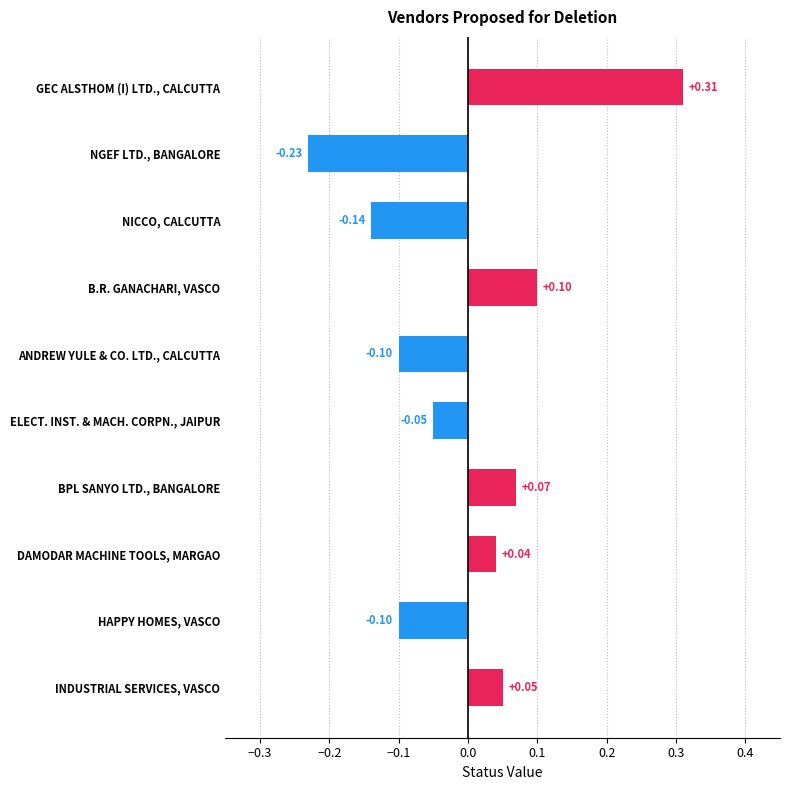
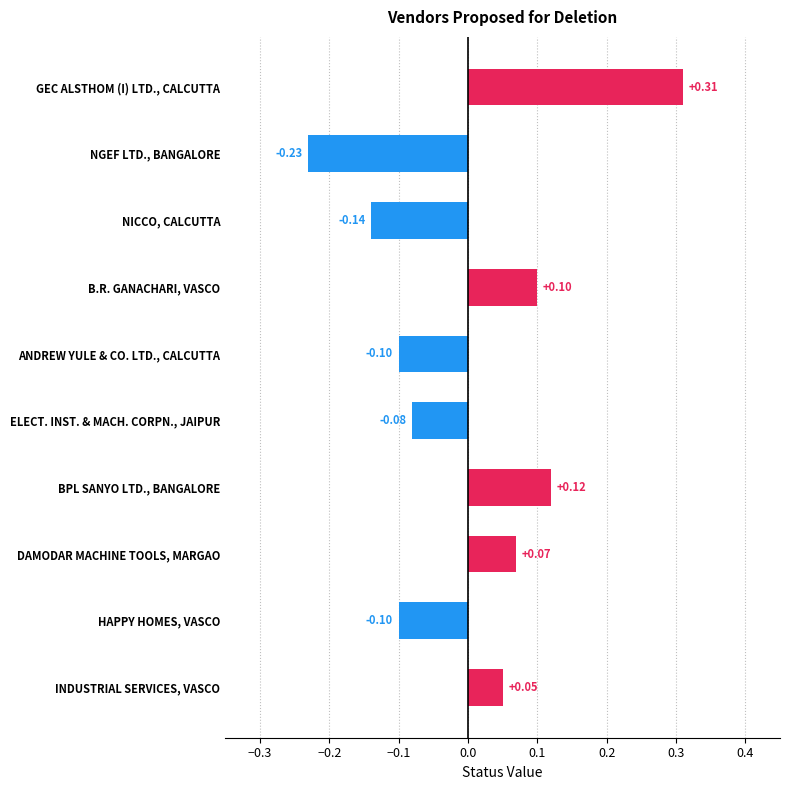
  {
    "GEC ALSTHOM (I) LTD., CALCUTTA": "+0.31",
    "NGEF LTD., BANGALORE": "-0.23",
    "NICCO, CALCUTTA": "-0.14",
    "B.R. GANACHARI, VASCO": "+0.10",
    "ANDREW YULE & CO. LTD., CALCUTTA": "-0.10",
-   "ELECT. INST. & MACH. CORPN., JAIPUR": "-0.05",
-   "BPL SANYO LTD., BANGALORE": "+0.07",
-   "DAMODAR MACHINE TOOLS, MARGAO": "+0.04",
+   "ELECT. INST. & MACH. CORPN., JAIPUR": "-0.08",
+   "BPL SANYO LTD., BANGALORE": "+0.12",
+   "DAMODAR MACHINE TOOLS, MARGAO": "+0.07",
    "HAPPY HOMES, VASCO": "-0.10",
    "INDUSTRIAL SERVICES, VASCO": "+0.05"
  }
